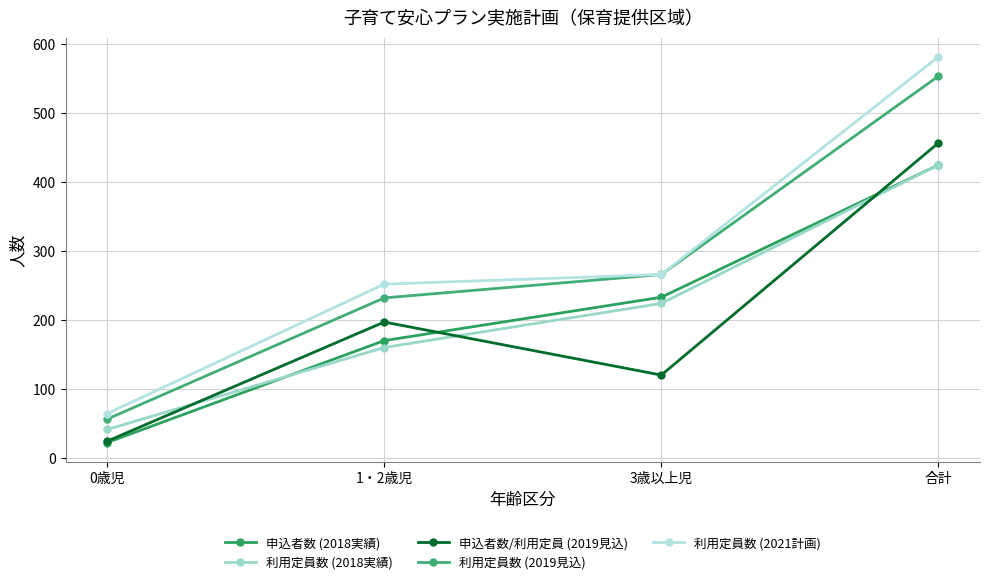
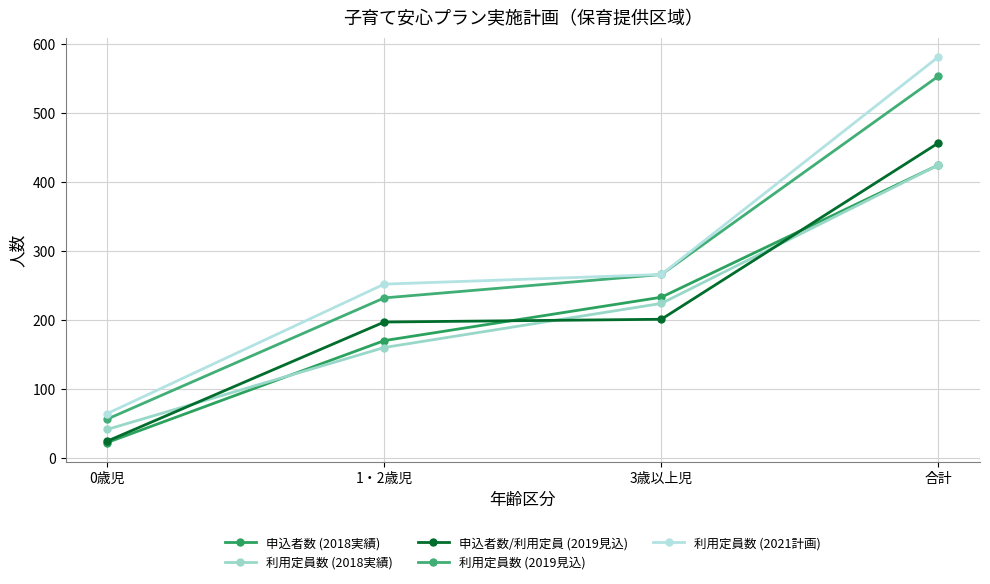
  {
    "申込者数/利用定員 (2019見込)": {
      "1・2歳児": 200,
-     "3歳以上児": 120,
+     "3歳以上児": 200,
      "合計": 460
    }
  }
